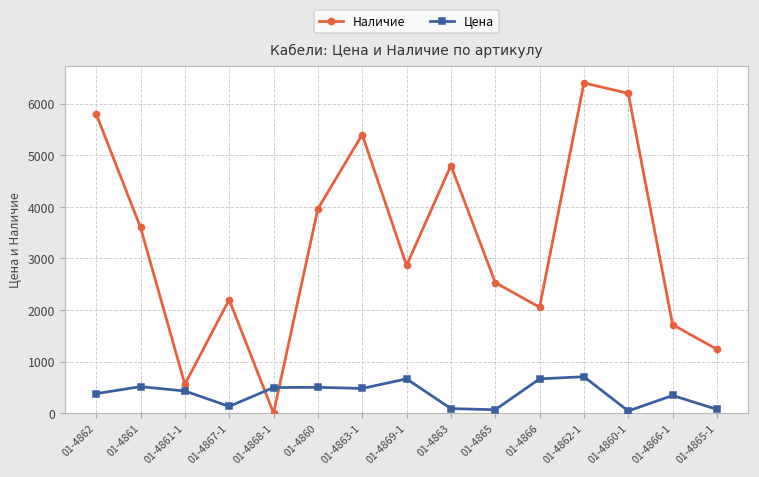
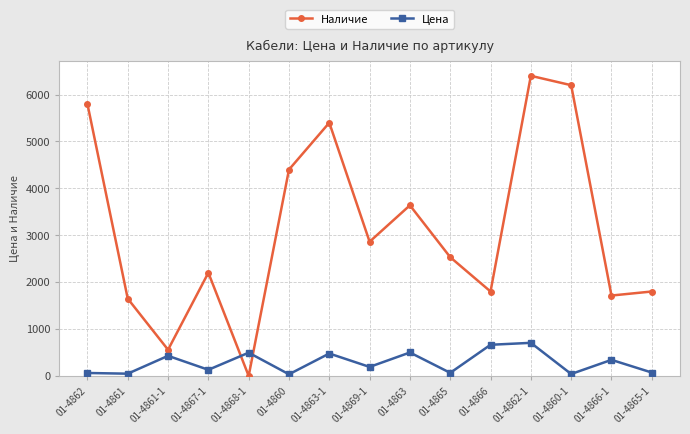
  {
    "Наличие": {
      "01-4862": 5800,
-     "01-4861": 3600,
+     "01-4861": 1600,
      "01-4861-1": 600,
      "01-4867-1": 2200,
      "01-4868-1": 0,
-     "01-4860": 4000,
+     "01-4860": 4400,
      "01-4863-1": 5400,
      "01-4869-1": 2900,
-     "01-4863": 4800,
+     "01-4863": 3600,
      "01-4865": 2500,
-     "01-4866": 2100,
+     "01-4866": 1800,
      "01-4862-1": 6400,
      "01-4860-1": 6200,
      "01-4866-1": 1700,
-     "01-4865-1": 1200
+     "01-4865-1": 1800
    },
    "Цена": {
-     "01-4862": 400,
-     "01-4861": 500,
+     "01-4862": 100,
+     "01-4861": 0,
      "01-4861-1": 400,
      "01-4867-1": 100,
      "01-4868-1": 500,
-     "01-4860": 500,
+     "01-4860": 0,
      "01-4863-1": 500,
-     "01-4869-1": 700,
-     "01-4863": 100,
+     "01-4869-1": 200,
+     "01-4863": 500,
      "01-4865": 100,
      "01-4866": 700,
      "01-4862-1": 700,
      "01-4860-1": 0,
      "01-4866-1": 300,
      "01-4865-1": 100
    }
  }
